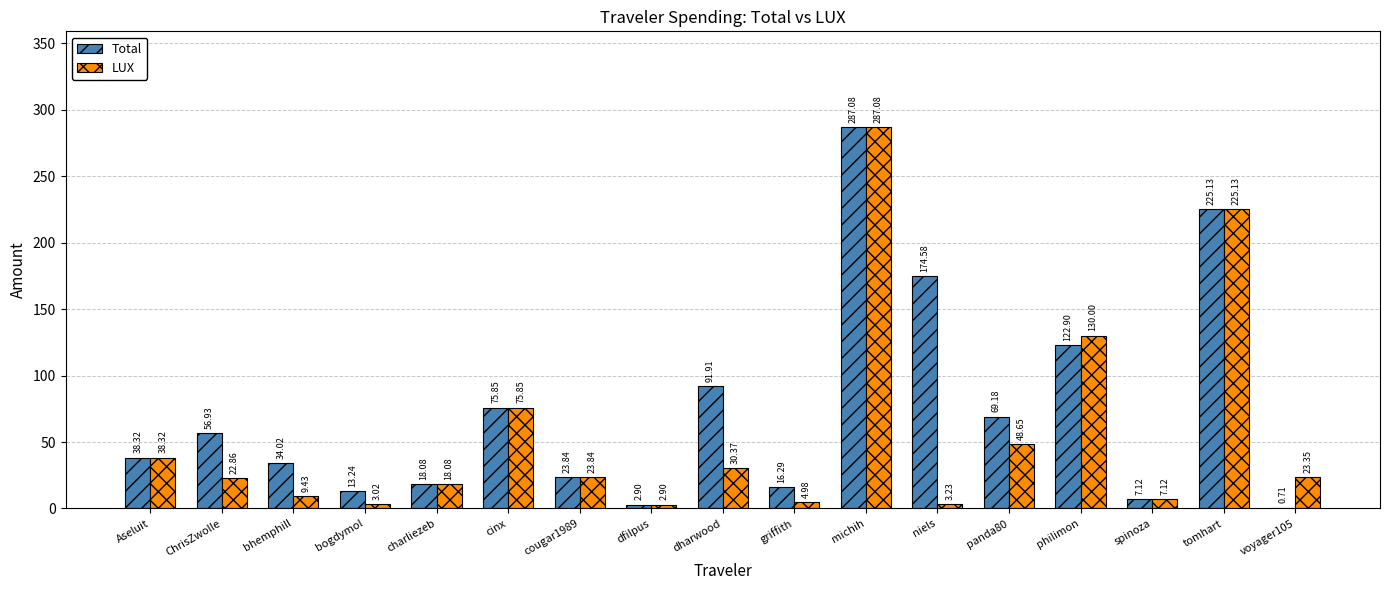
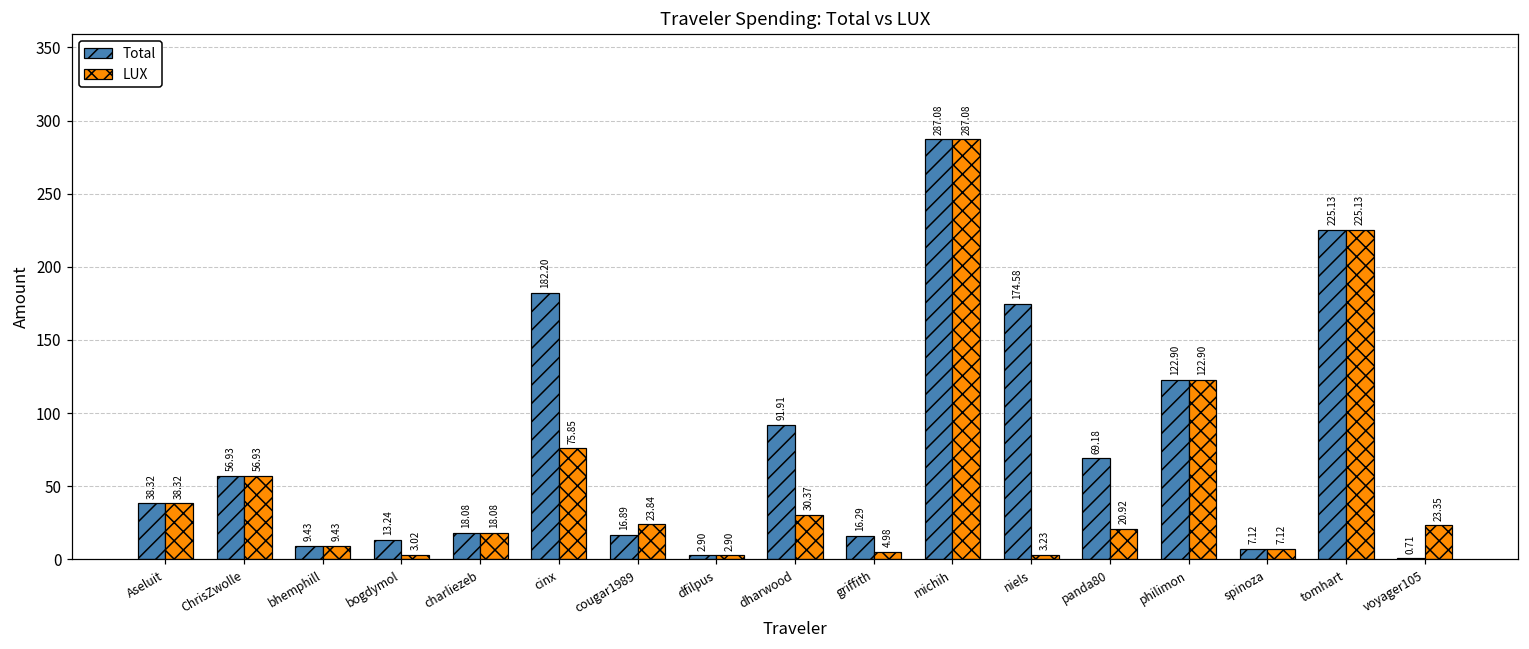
  {
    "Total": {
      "Aseluit": 38.32,
      "ChrisZwolle": 56.93,
-     "bhemphill": 34.02,
+     "bhemphill": 9.43,
      "bogdymol": 13.24,
      "charliezeb": 18.08,
-     "cinx": 75.85,
-     "cougar1989": 23.84,
+     "cinx": 182.20,
+     "cougar1989": 16.89,
      "dfilpus": 2.90,
      "dharwood": 91.91,
      "griffith": 16.29,
      "michih": 287.08,
      "niels": 174.58,
      "panda80": 69.18,
      "philimon": 122.90,
      "spinoza": 7.12,
      "tomhart": 225.13,
      "voyager105": 0.71
    },
    "LUX": {
      "Aseluit": 38.32,
-     "ChrisZwolle": 22.86,
+     "ChrisZwolle": 56.93,
      "bhemphill": 9.43,
      "bogdymol": 3.02,
      "charliezeb": 18.08,
      "cinx": 75.85,
      "cougar1989": 23.84,
      "dfilpus": 2.90,
      "dharwood": 30.37,
      "griffith": 4.98,
      "michih": 287.08,
      "niels": 3.23,
-     "panda80": 48.65,
-     "philimon": 130.00,
+     "panda80": 20.92,
+     "philimon": 122.90,
      "spinoza": 7.12,
      "tomhart": 225.13,
      "voyager105": 23.35
    }
  }
